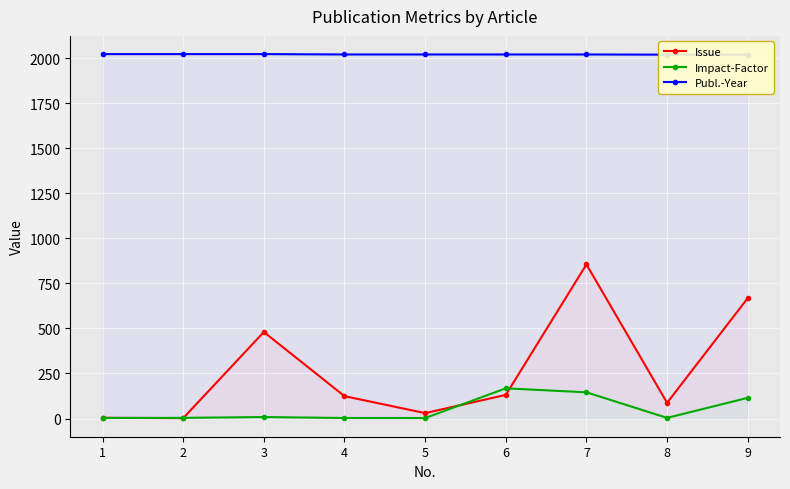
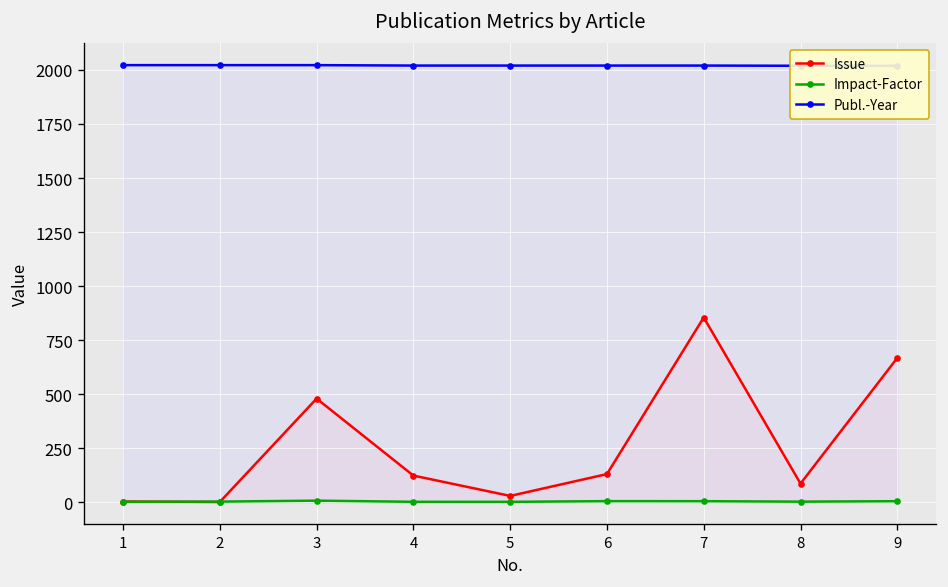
  {
    "Issue": {
      "3": 480,
      "4": 120,
      "5": 30,
      "6": 130,
      "7": 860,
      "8": 90,
      "9": 670
    },
    "Impact-Factor": {
      "3": 10,
      "4": 0,
      "5": 0,
-     "6": 170,
-     "7": 150,
+     "6": 10,
+     "7": 10,
      "8": 0,
-     "9": 110
+     "9": 10
    },
    "Publ.-Year": {
      "1": 2020,
      "2": 2020,
      "3": 2020,
      "4": 2020,
      "5": 2020,
      "6": 2020,
      "7": 2020
    }
  }
